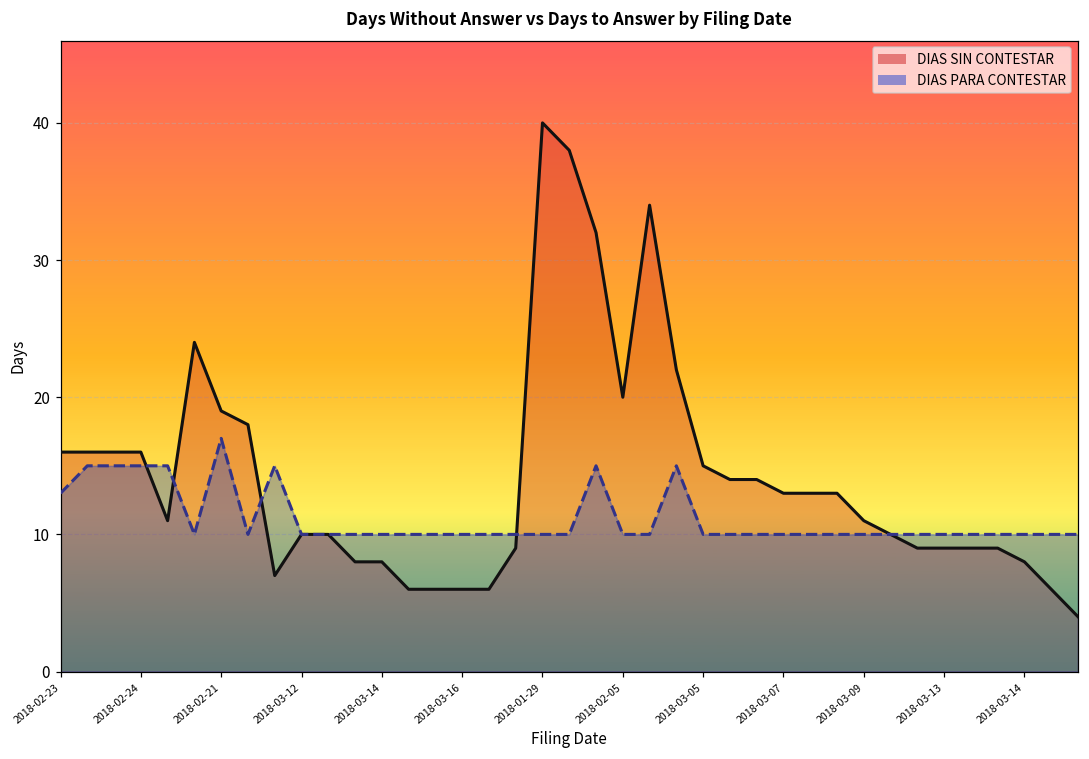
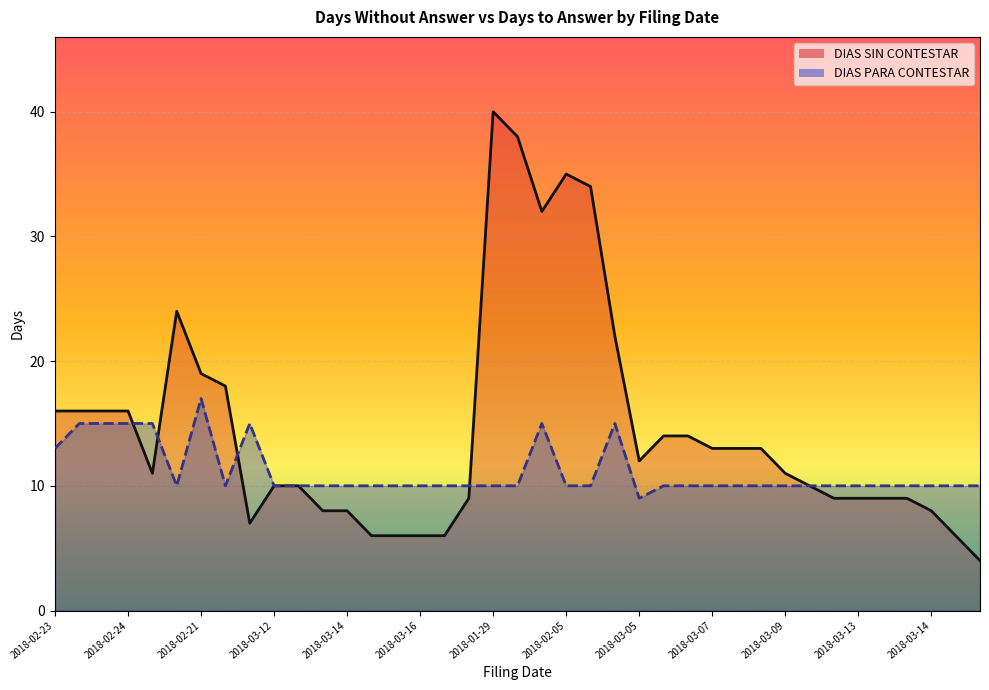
  {
    "DIAS SIN CONTESTAR": {
      "2018-02-23": 16,
      "2018-02-21": 19,
      "2018-01-29": 40,
-     "2018-02-05": 20,
-     "2018-03-05": 15,
+     "2018-02-05": 35,
+     "2018-03-05": 12,
      "2018-03-09": 11
    },
    "DIAS PARA CONTESTAR": {
      "2018-02-23": 13,
      "2018-02-21": 17,
      "2018-01-29": 10,
      "2018-02-05": 10,
-     "2018-03-05": 10,
+     "2018-03-05": 9,
      "2018-03-09": 10
    }
  }
